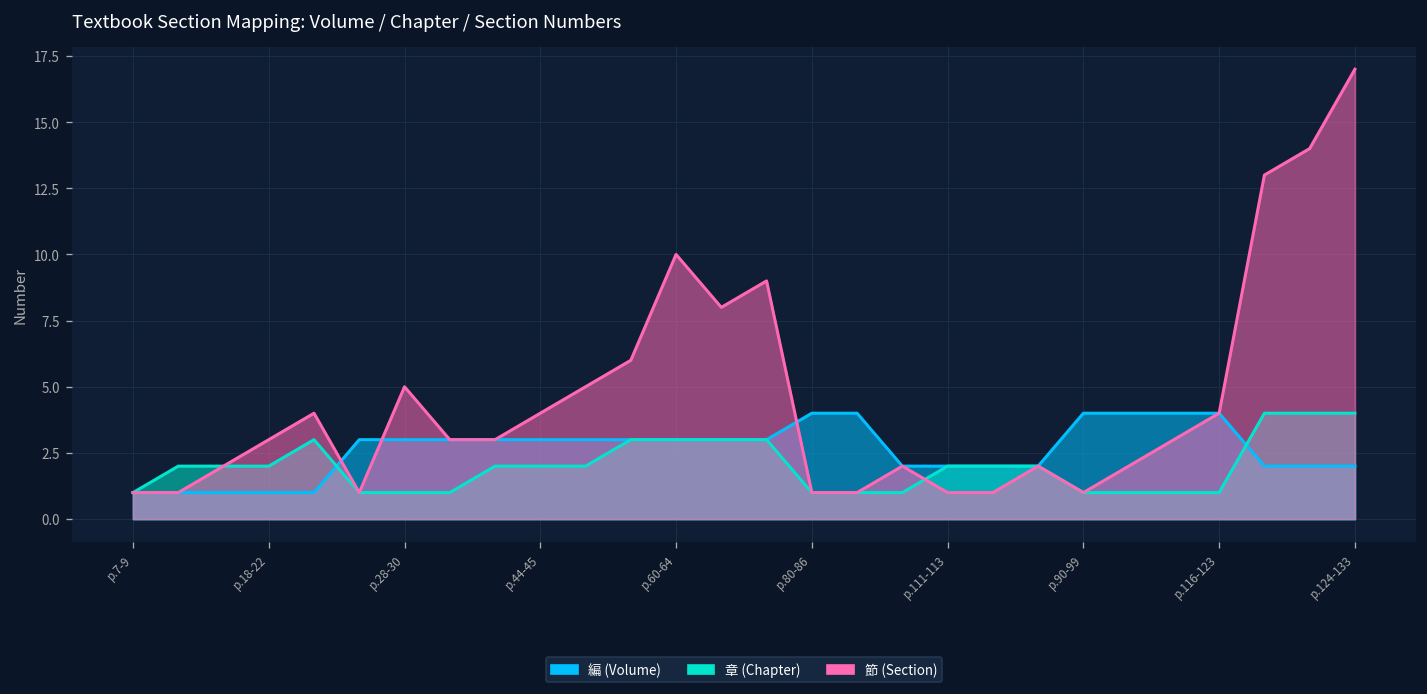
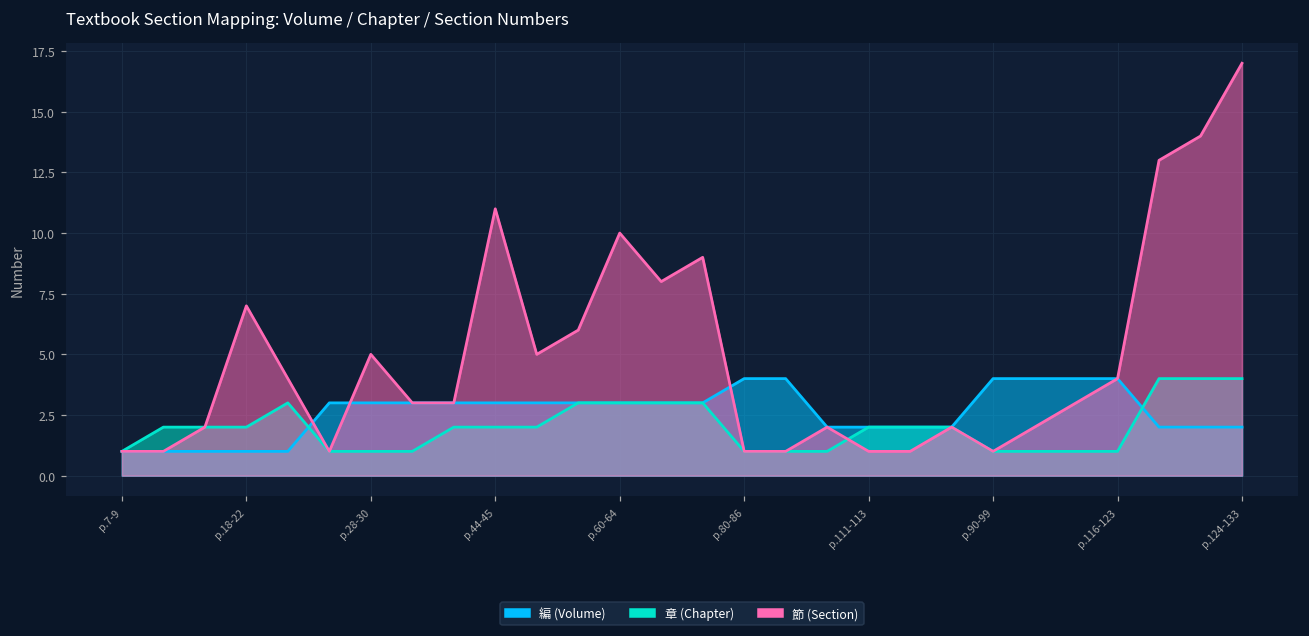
  {
    "節 (Section)": {
-     "p.18-22": 3,
+     "p.18-22": 7,
      "p.28-30": 5,
-     "p.44-45": 4,
+     "p.44-45": 11,
      "p.60-64": 10
    }
  }
